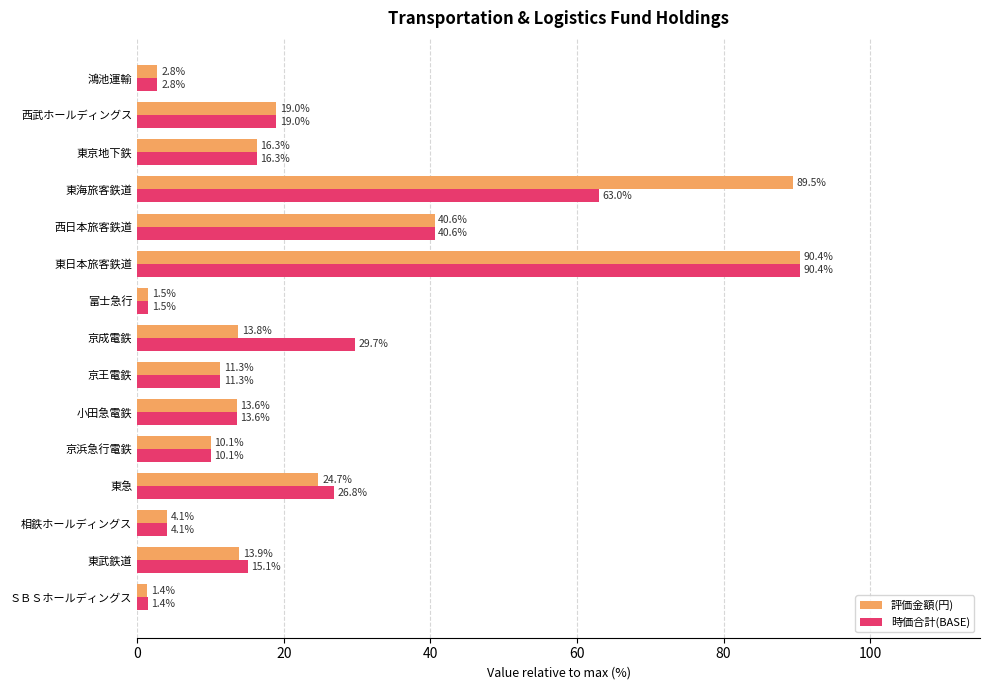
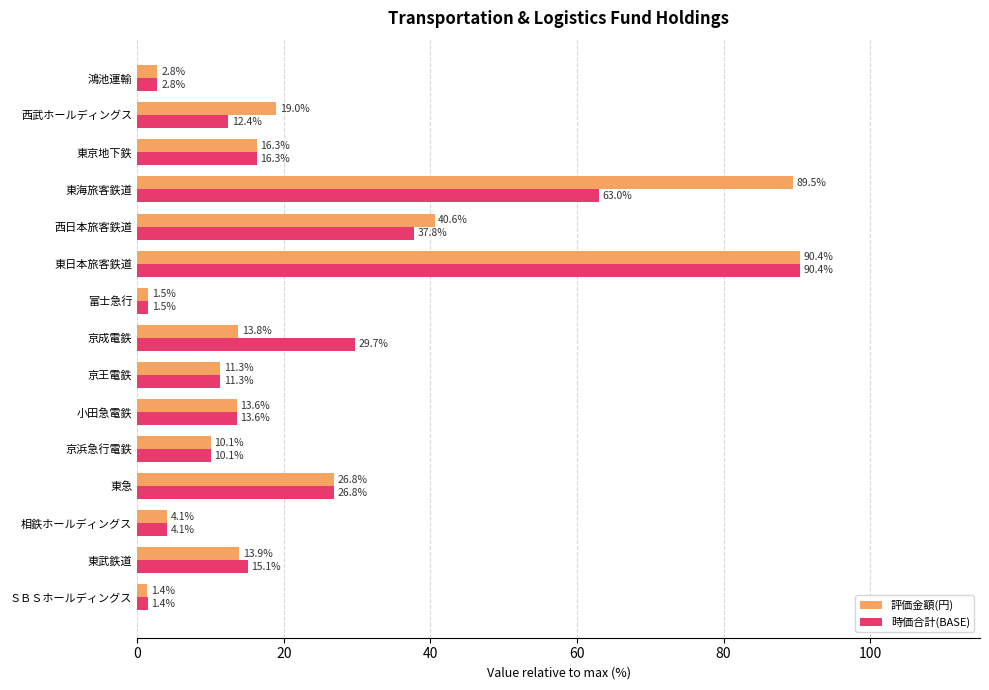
  {
    "評価金額(円)": {
      "鴻池運輸": "2.8%",
      "西武ホールディングス": "19.0%",
      "東京地下鉄": "16.3%",
      "東海旅客鉄道": "89.5%",
      "西日本旅客鉄道": "40.6%",
      "東日本旅客鉄道": "90.4%",
      "富士急行": "1.5%",
      "京成電鉄": "13.8%",
      "京王電鉄": "11.3%",
      "小田急電鉄": "13.6%",
      "京浜急行電鉄": "10.1%",
-     "東急": "24.7%",
+     "東急": "26.8%",
      "相鉄ホールディングス": "4.1%",
      "東武鉄道": "13.9%",
      "ＳＢＳホールディングス": "1.4%"
    },
    "時価合計(BASE)": {
      "鴻池運輸": "2.8%",
-     "西武ホールディングス": "19.0%",
+     "西武ホールディングス": "12.4%",
      "東京地下鉄": "16.3%",
      "東海旅客鉄道": "63.0%",
-     "西日本旅客鉄道": "40.6%",
+     "西日本旅客鉄道": "37.8%",
      "東日本旅客鉄道": "90.4%",
      "富士急行": "1.5%",
      "京成電鉄": "29.7%",
      "京王電鉄": "11.3%",
      "小田急電鉄": "13.6%",
      "京浜急行電鉄": "10.1%",
      "東急": "26.8%",
      "相鉄ホールディングス": "4.1%",
      "東武鉄道": "15.1%",
      "ＳＢＳホールディングス": "1.4%"
    }
  }
